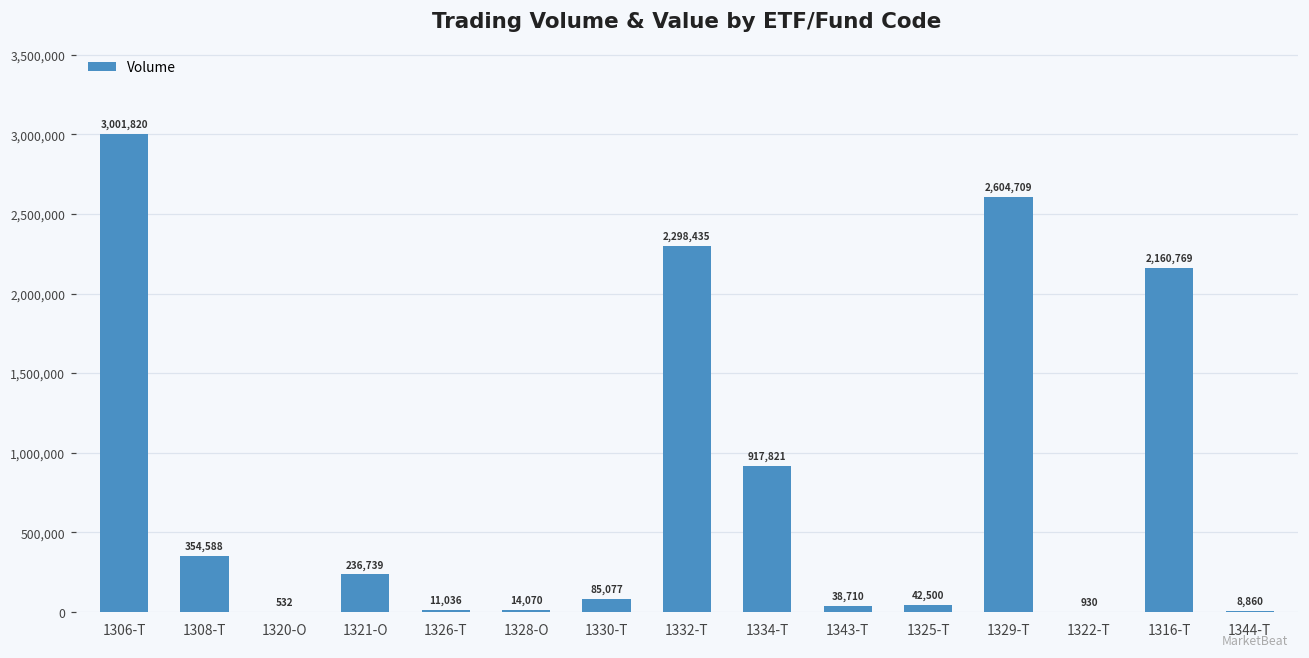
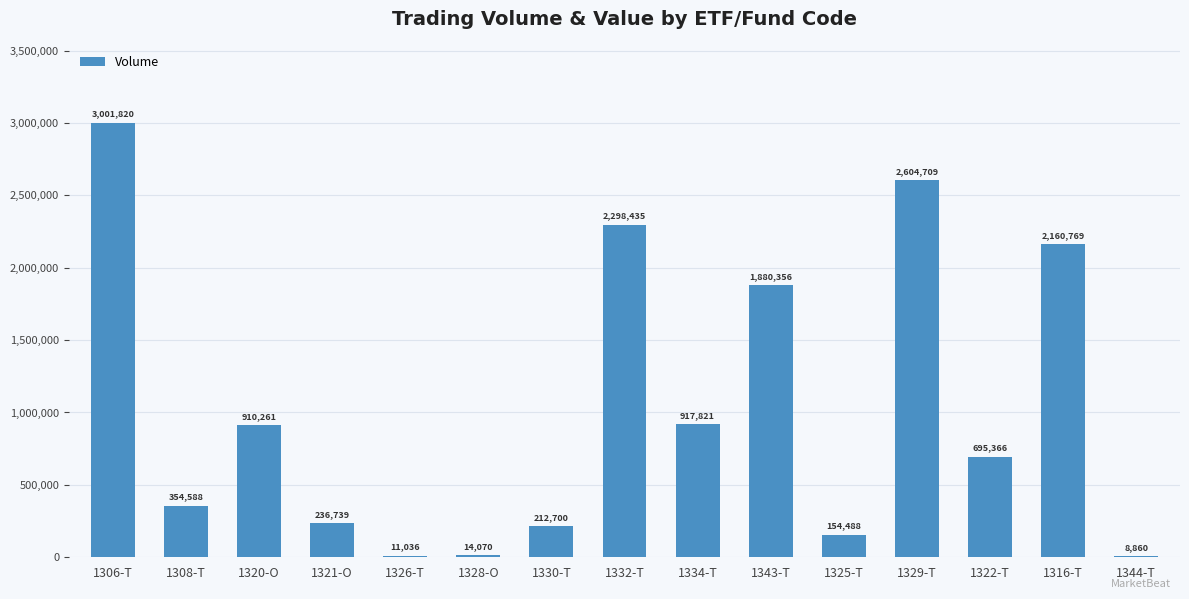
  {
    "1306-T": "3,001,820",
    "1308-T": "354,588",
-   "1320-O": "532",
+   "1320-O": "910,261",
    "1321-O": "236,739",
    "1326-T": "11,036",
    "1328-O": "14,070",
-   "1330-T": "85,077",
+   "1330-T": "212,700",
    "1332-T": "2,298,435",
    "1334-T": "917,821",
-   "1343-T": "38,710",
-   "1325-T": "42,500",
+   "1343-T": "1,880,356",
+   "1325-T": "154,488",
    "1329-T": "2,604,709",
-   "1322-T": "930",
+   "1322-T": "695,366",
    "1316-T": "2,160,769",
    "1344-T": "8,860"
  }
